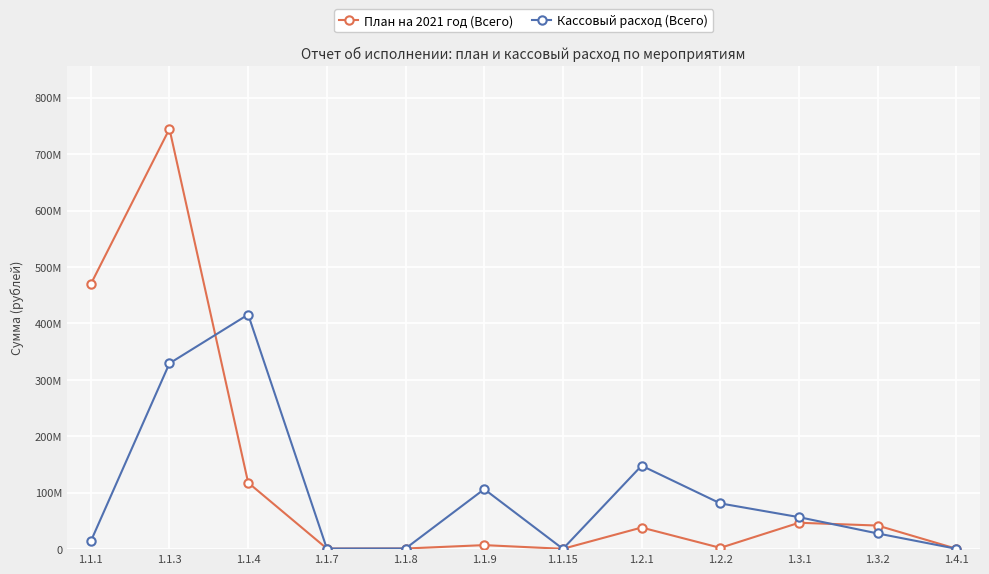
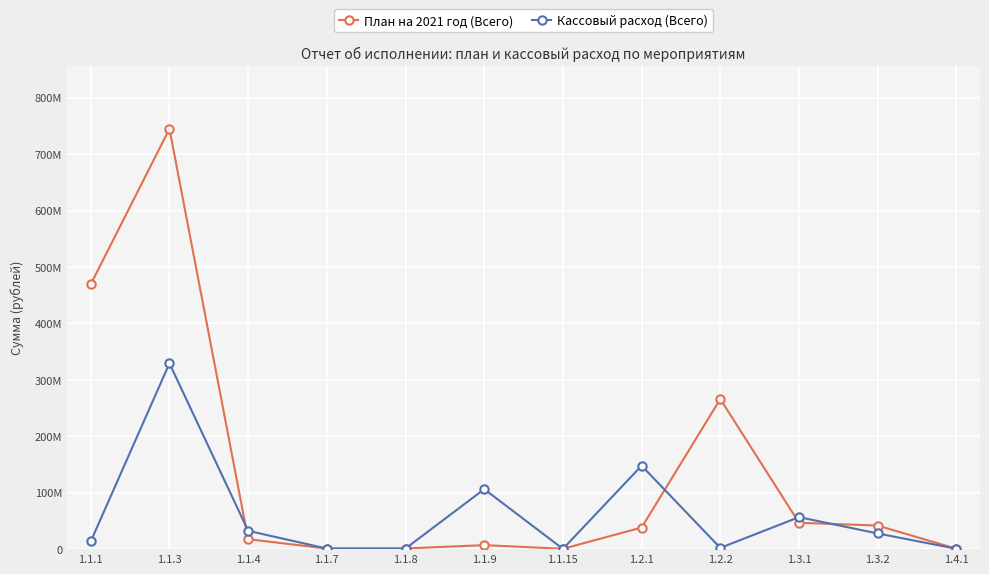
  {
    "План на 2021 год (Всего)": {
      "1.1.1": 470000000,
      "1.1.3": 740000000,
-     "1.1.4": 120000000,
+     "1.1.4": 20000000,
      "1.1.9": 10000000,
      "1.2.1": 40000000,
-     "1.2.2": 0,
+     "1.2.2": 270000000,
      "1.3.1": 50000000,
      "1.3.2": 40000000
    },
    "Кассовый расход (Всего)": {
      "1.1.1": 10000000,
      "1.1.3": 330000000,
-     "1.1.4": 420000000,
+     "1.1.4": 30000000,
      "1.1.9": 110000000,
      "1.2.1": 150000000,
-     "1.2.2": 80000000,
+     "1.2.2": 0,
      "1.3.1": 60000000,
      "1.3.2": 30000000
    }
  }
